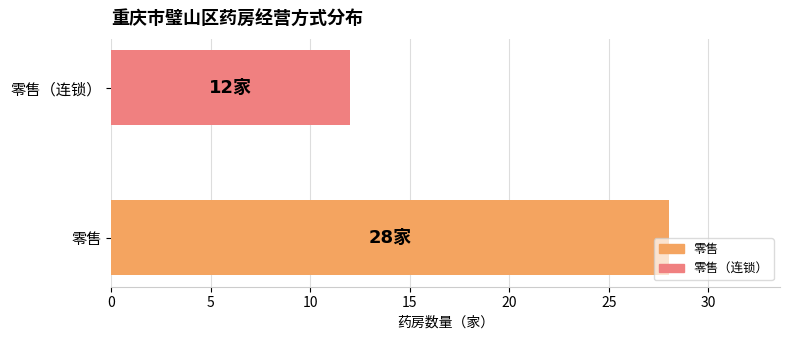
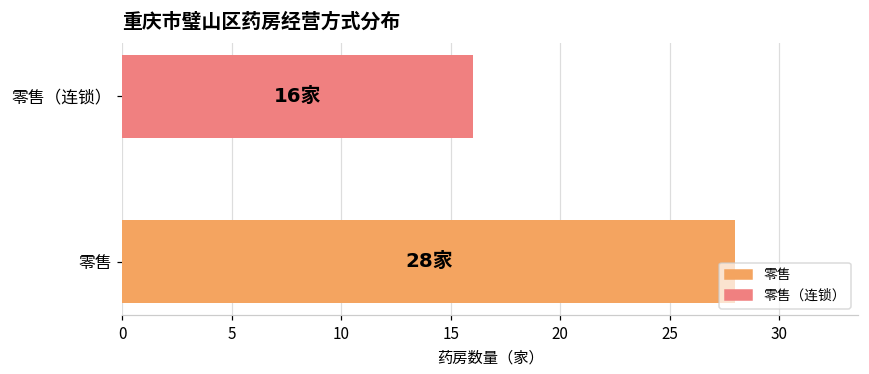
  {
-   "零售（连锁）": "12家",
+   "零售（连锁）": "16家",
    "零售": "28家"
  }
